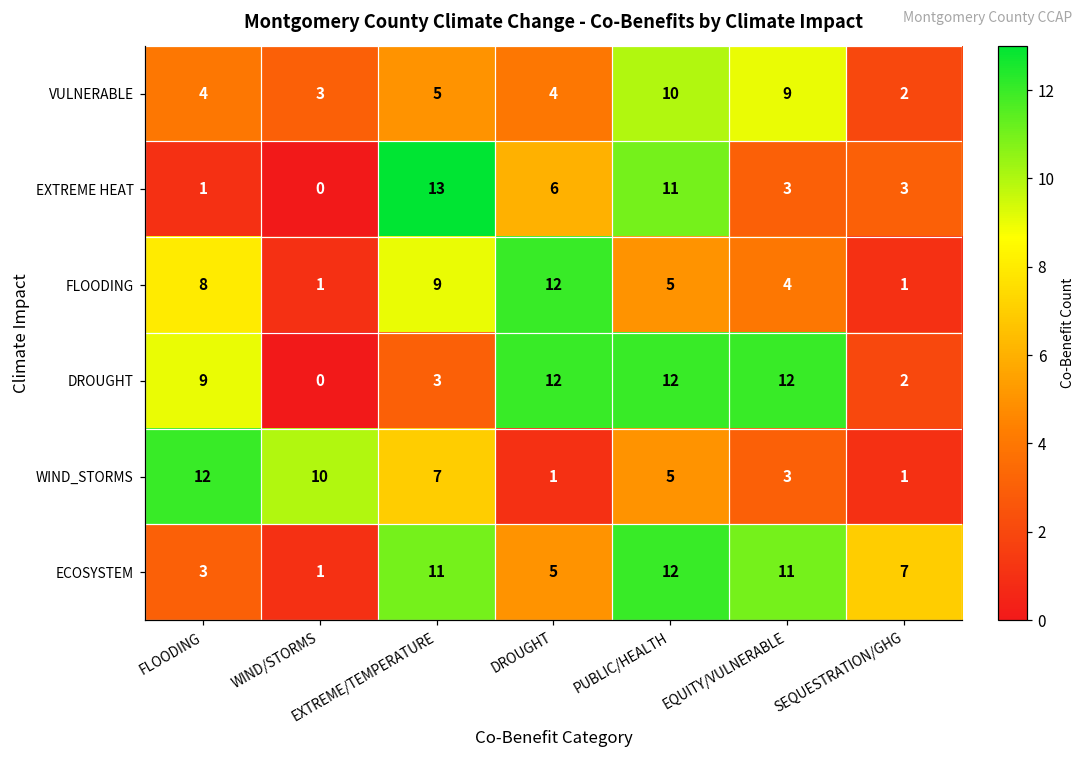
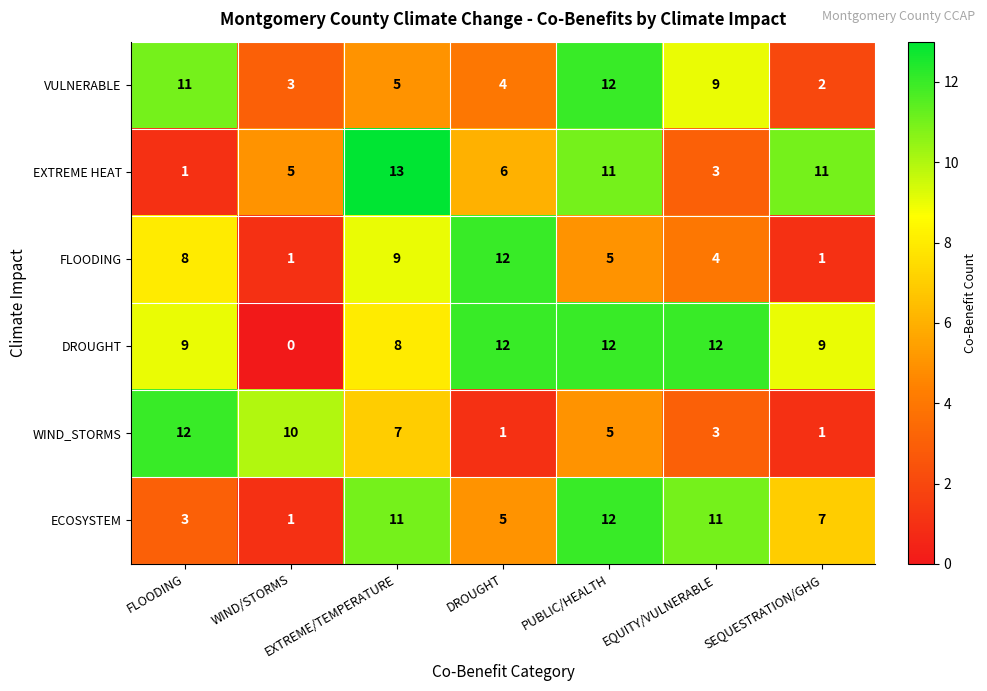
  {
    "VULNERABLE": {
-     "FLOODING": 4,
+     "FLOODING": 11,
      "WIND/STORMS": 3,
      "EXTREME/TEMPERATURE": 5,
      "DROUGHT": 4,
-     "PUBLIC/HEALTH": 10,
+     "PUBLIC/HEALTH": 12,
      "EQUITY/VULNERABLE": 9,
      "SEQUESTRATION/GHG": 2
    },
    "EXTREME HEAT": {
      "FLOODING": 1,
-     "WIND/STORMS": 0,
+     "WIND/STORMS": 5,
      "EXTREME/TEMPERATURE": 13,
      "DROUGHT": 6,
      "PUBLIC/HEALTH": 11,
      "EQUITY/VULNERABLE": 3,
-     "SEQUESTRATION/GHG": 3
+     "SEQUESTRATION/GHG": 11
    },
    "FLOODING": {
      "FLOODING": 8,
      "WIND/STORMS": 1,
      "EXTREME/TEMPERATURE": 9,
      "DROUGHT": 12,
      "PUBLIC/HEALTH": 5,
      "EQUITY/VULNERABLE": 4,
      "SEQUESTRATION/GHG": 1
    },
    "DROUGHT": {
      "FLOODING": 9,
      "WIND/STORMS": 0,
-     "EXTREME/TEMPERATURE": 3,
+     "EXTREME/TEMPERATURE": 8,
      "DROUGHT": 12,
      "PUBLIC/HEALTH": 12,
      "EQUITY/VULNERABLE": 12,
-     "SEQUESTRATION/GHG": 2
+     "SEQUESTRATION/GHG": 9
    },
    "WIND_STORMS": {
      "FLOODING": 12,
      "WIND/STORMS": 10,
      "EXTREME/TEMPERATURE": 7,
      "DROUGHT": 1,
      "PUBLIC/HEALTH": 5,
      "EQUITY/VULNERABLE": 3,
      "SEQUESTRATION/GHG": 1
    },
    "ECOSYSTEM": {
      "FLOODING": 3,
      "WIND/STORMS": 1,
      "EXTREME/TEMPERATURE": 11,
      "DROUGHT": 5,
      "PUBLIC/HEALTH": 12,
      "EQUITY/VULNERABLE": 11,
      "SEQUESTRATION/GHG": 7
    }
  }
